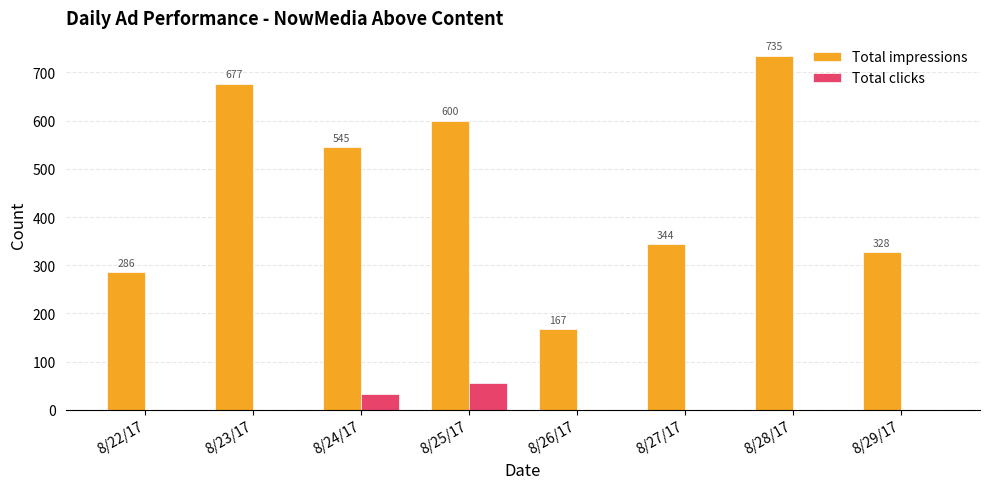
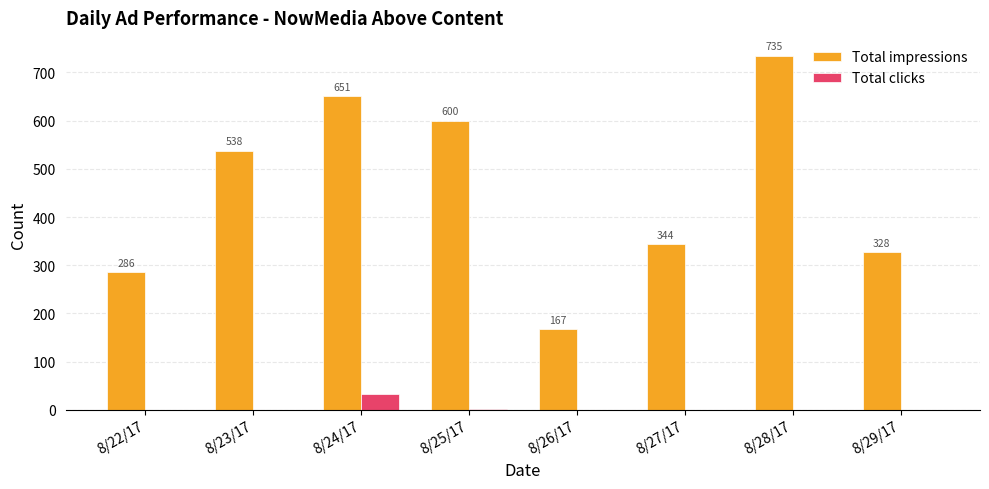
  {
    "Total impressions": {
      "8/22/17": 286,
-     "8/23/17": 677,
-     "8/24/17": 545,
+     "8/23/17": 538,
+     "8/24/17": 651,
      "8/25/17": 600,
      "8/26/17": 167,
      "8/27/17": 344,
      "8/28/17": 735,
      "8/29/17": 328
    },
    "Total clicks": {
      "8/22/17": 0,
      "8/23/17": 0,
      "8/24/17": 30,
-     "8/25/17": 60,
+     "8/25/17": 0,
      "8/26/17": 0,
      "8/27/17": 0,
      "8/28/17": 0,
      "8/29/17": 0
    }
  }
